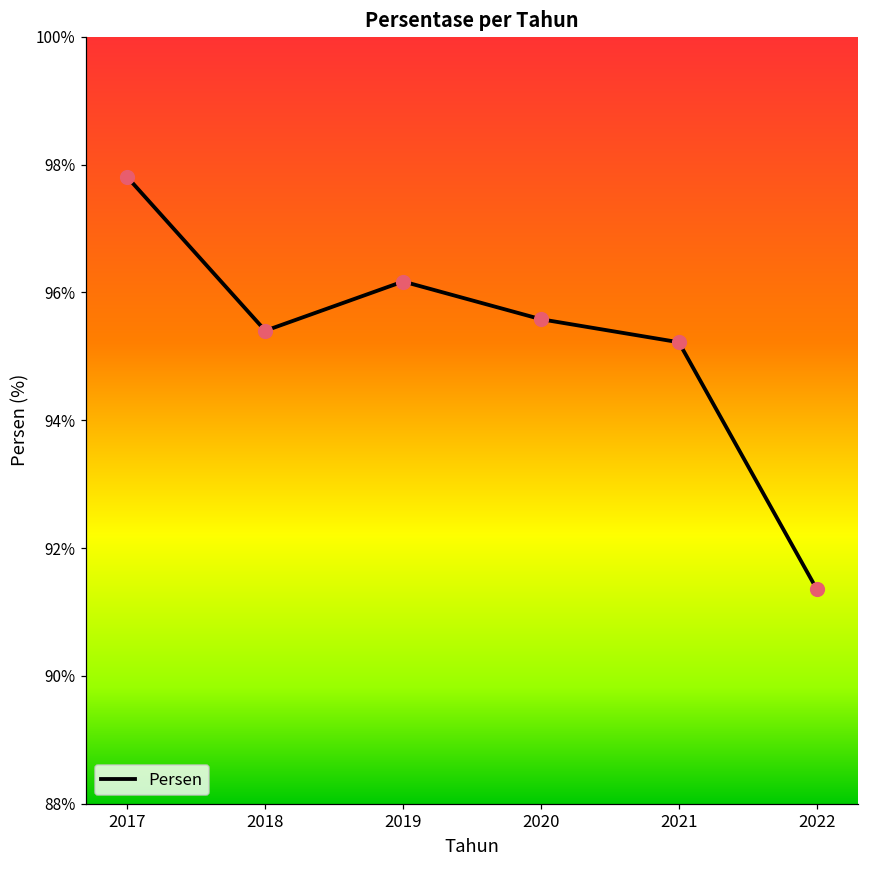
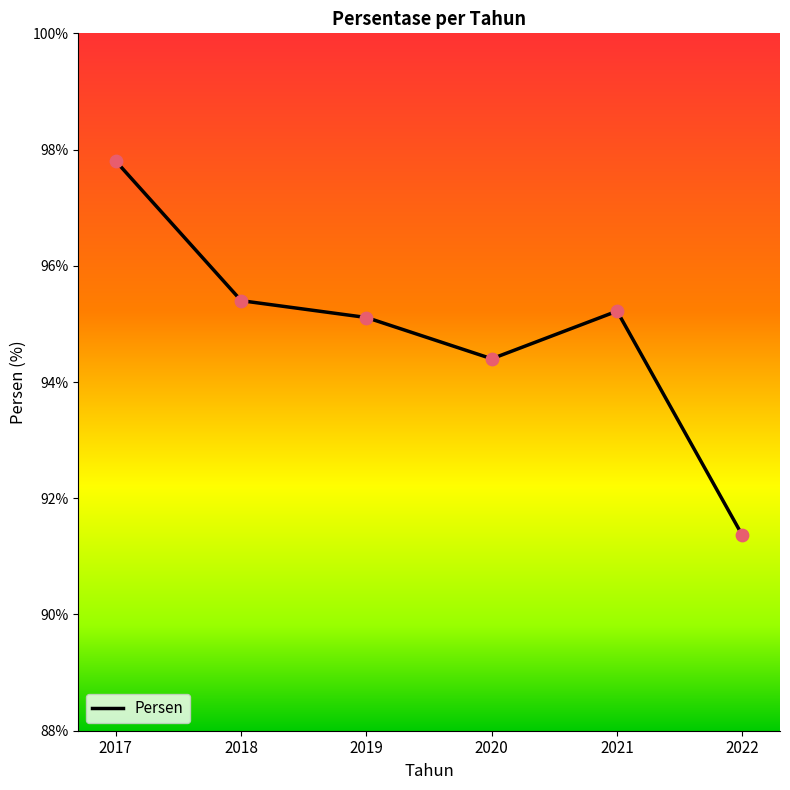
  {
    "2017": "97.8%",
    "2018": "95.4%",
-   "2019": "96.2%",
-   "2020": "95.6%",
+   "2019": "95.1%",
+   "2020": "94.4%",
    "2021": "95.2%",
    "2022": "91.4%"
  }
